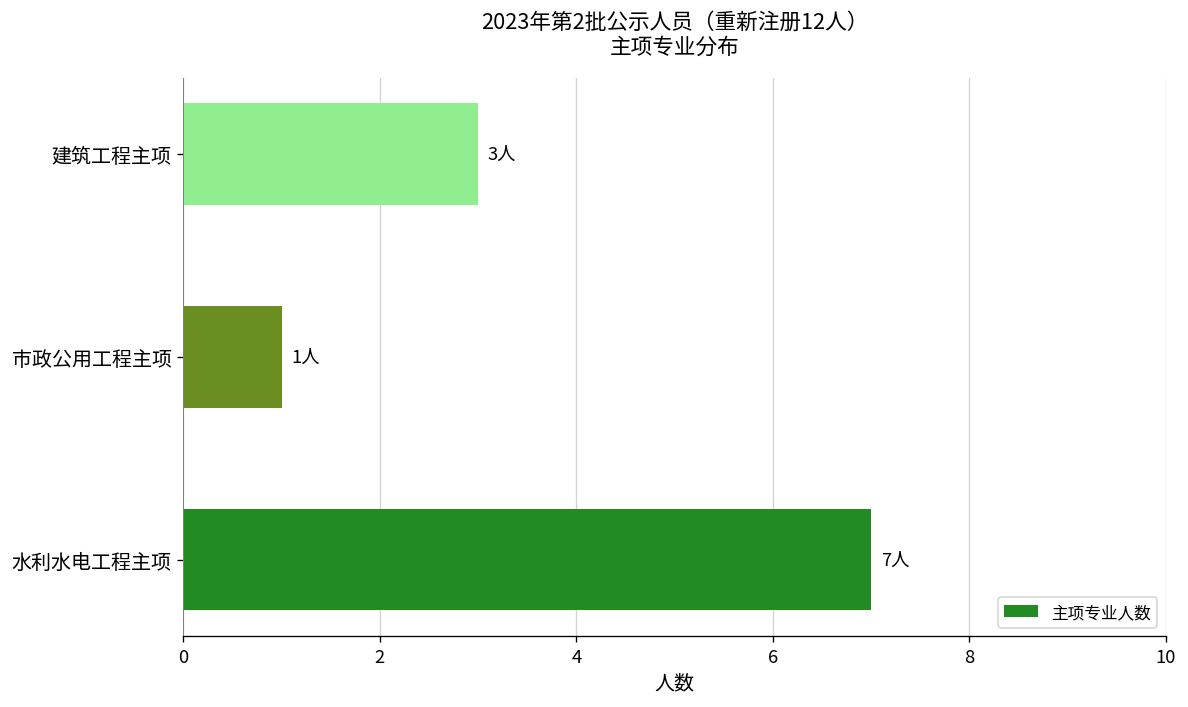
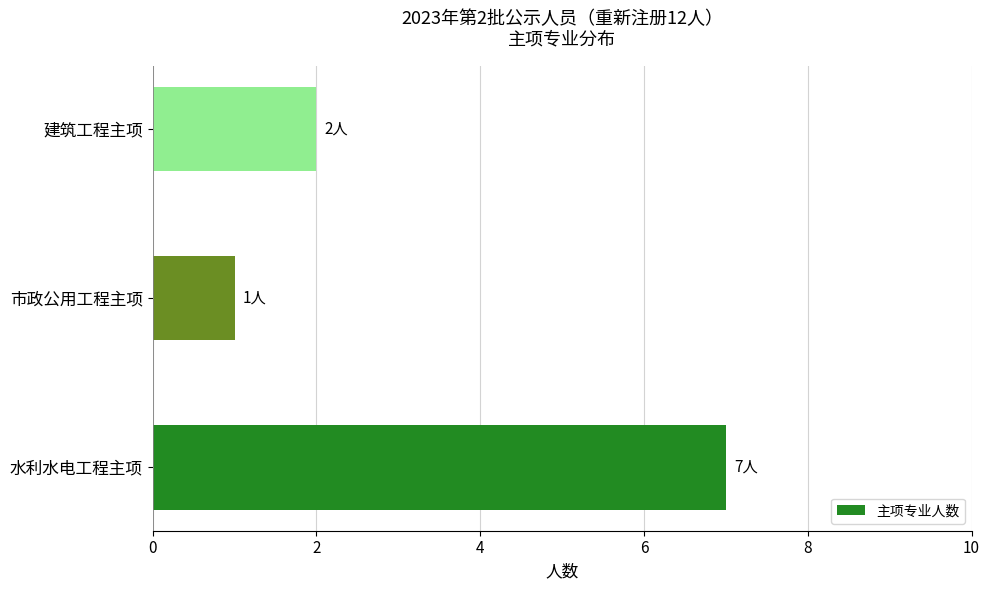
  {
-   "建筑工程主项": "3人",
+   "建筑工程主项": "2人",
    "市政公用工程主项": "1人",
    "水利水电工程主项": "7人"
  }
